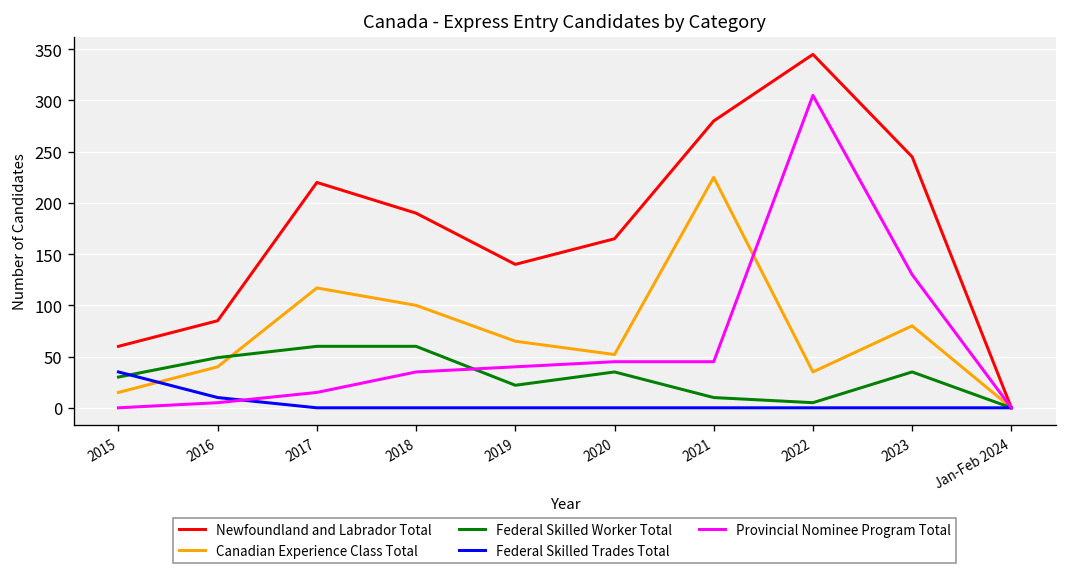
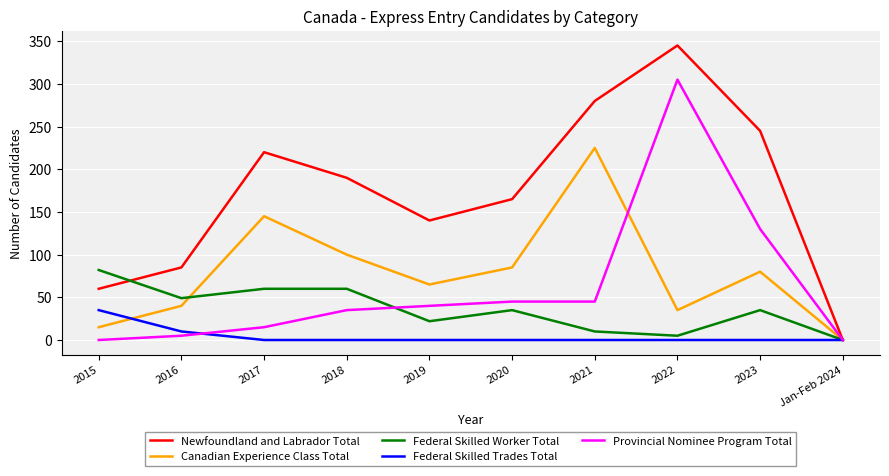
  {
    "Newfoundland and Labrador Total": {
      "2015": 60,
      "2016": 90,
      "2017": 220,
      "2018": 190,
      "2019": 140,
      "2020": 170,
      "2021": 280,
      "2022": 350,
      "2023": 250
    },
    "Canadian Experience Class Total": {
      "2015": 20,
      "2016": 40,
-     "2017": 120,
+     "2017": 150,
      "2018": 100,
      "2019": 70,
-     "2020": 50,
+     "2020": 90,
      "2021": 230,
      "2022": 40,
      "2023": 80
    },
    "Federal Skilled Worker Total": {
-     "2015": 30,
+     "2015": 80,
      "2016": 50,
      "2017": 60,
      "2018": 60,
      "2019": 20,
      "2020": 40,
      "2021": 10,
      "2022": 10,
      "2023": 40
    },
    "Federal Skilled Trades Total": {
      "2015": 40,
      "2016": 10,
      "2017": 0,
      "2018": 0,
      "2019": 0,
      "2020": 0,
      "2021": 0,
      "2022": 0,
      "2023": 0
    },
    "Provincial Nominee Program Total": {
      "2015": 0,
      "2016": 10,
      "2017": 20,
      "2018": 40,
      "2019": 40,
      "2020": 50,
      "2021": 50,
      "2022": 310,
      "2023": 130
    }
  }
